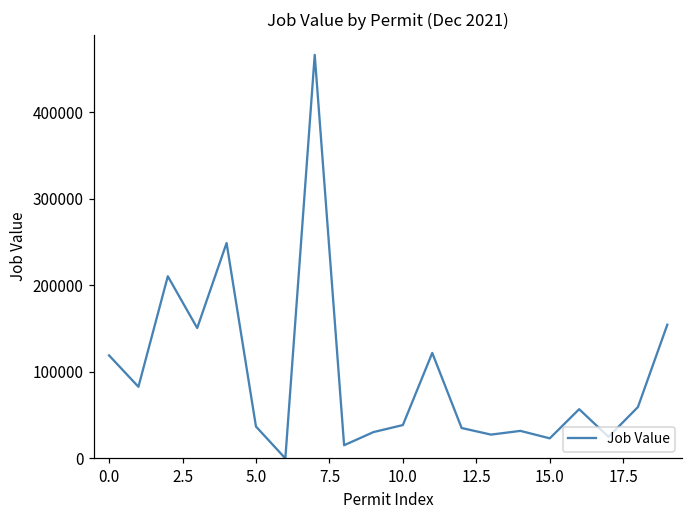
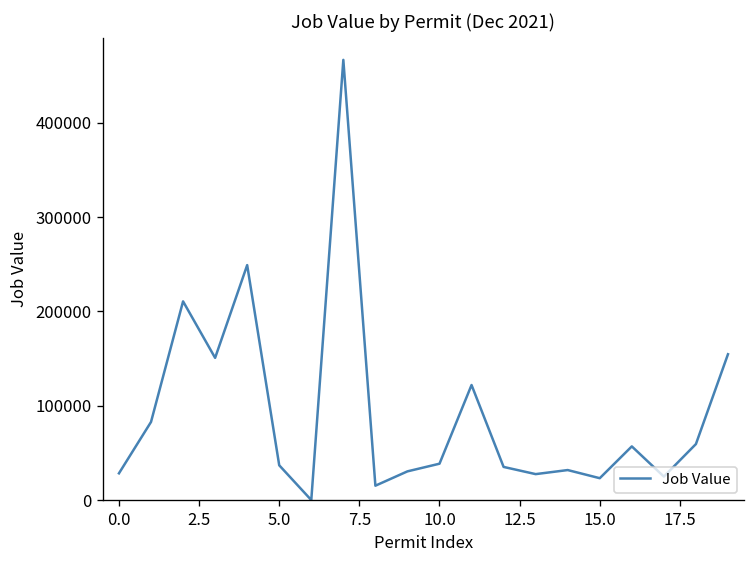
  {
-   "0.0": 120000,
+   "0.0": 30000,
    "5.0": 40000,
    "10.0": 40000,
    "15.0": 20000
  }
